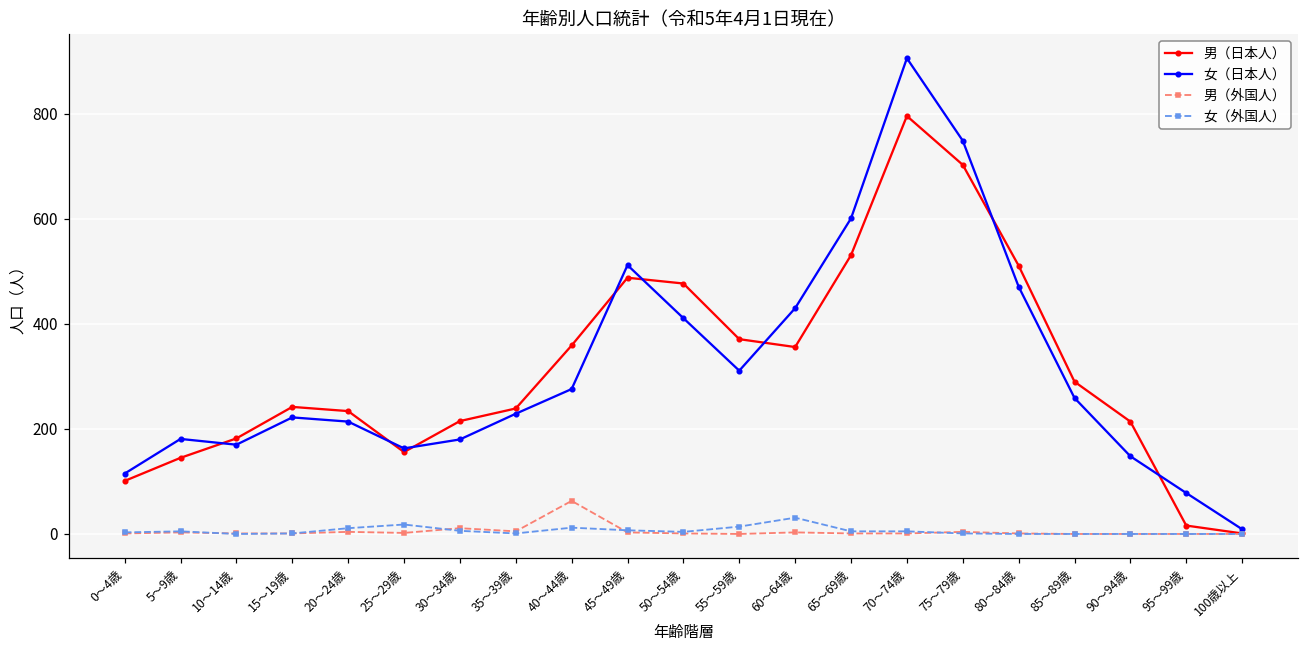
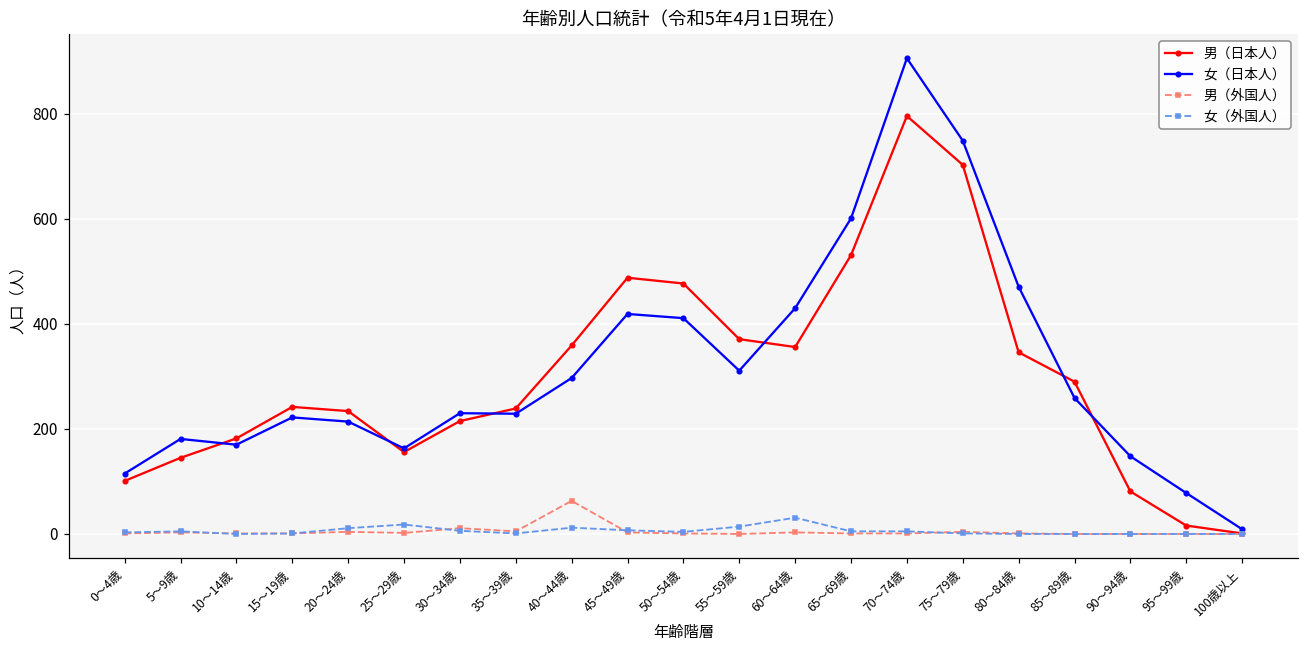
  {
    "男（日本人）": {
      "0～4歳": 100,
      "5～9歳": 150,
      "10～14歳": 180,
      "15～19歳": 240,
      "20～24歳": 230,
      "25～29歳": 160,
      "30～34歳": 220,
      "35～39歳": 240,
      "40～44歳": 360,
      "45～49歳": 490,
      "50～54歳": 480,
      "55～59歳": 370,
      "60～64歳": 360,
      "65～69歳": 530,
      "70～74歳": 800,
      "75～79歳": 700,
-     "80～84歳": 510,
+     "80～84歳": 350,
      "85～89歳": 290,
-     "90～94歳": 210,
+     "90～94歳": 80,
      "95～99歳": 20
    },
    "女（日本人）": {
      "0～4歳": 120,
      "5～9歳": 180,
      "10～14歳": 170,
      "15～19歳": 220,
      "20～24歳": 210,
      "25～29歳": 160,
-     "30～34歳": 180,
+     "30～34歳": 230,
      "35～39歳": 230,
-     "40～44歳": 280,
-     "45～49歳": 510,
+     "40～44歳": 300,
+     "45～49歳": 420,
      "50～54歳": 410,
      "55～59歳": 310,
      "60～64歳": 430,
      "65～69歳": 600,
      "70～74歳": 910,
      "75～79歳": 750,
      "80～84歳": 470,
      "85～89歳": 260,
      "90～94歳": 150,
      "95～99歳": 80,
      "100歳以上": 10
    },
    "男（外国人）": {
      "20～24歳": 0,
      "25～29歳": 0,
      "40～44歳": 60,
      "55～59歳": 0,
      "60～64歳": 0
    },
    "女（外国人）": {
      "20～24歳": 10,
      "25～29歳": 20,
      "40～44歳": 10,
      "55～59歳": 10,
      "60～64歳": 30
    }
  }
